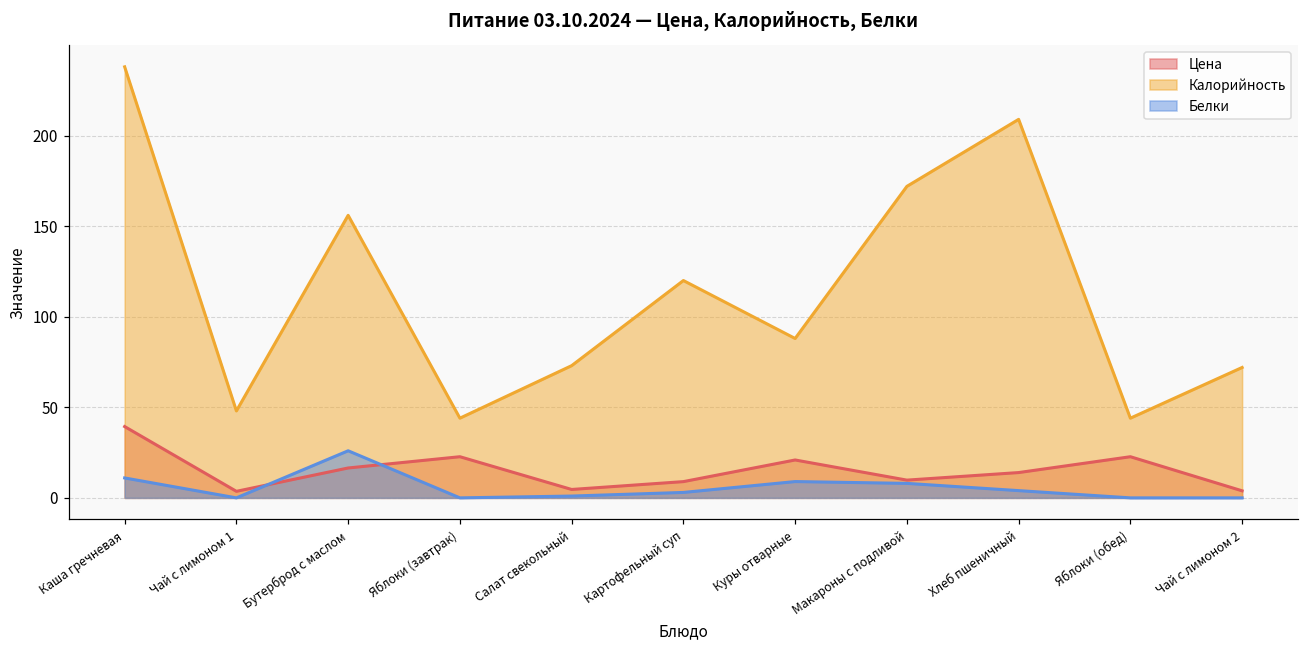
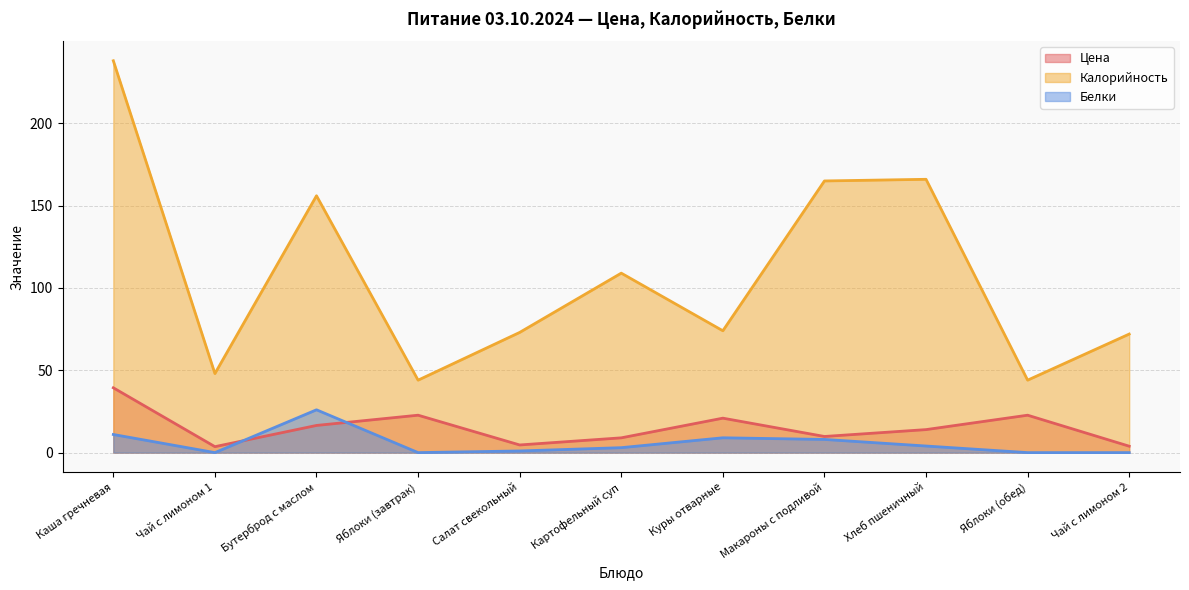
  {
    "Цена": {
      "Каша гречневая": 39,
      "Чай с лимоном 1": 4,
      "Бутерброд с маслом": 17,
      "Яблоки (завтрак)": 23,
      "Салат свекольный": 5,
      "Картофельный суп": 9,
      "Куры отварные": 21,
      "Макароны с подливой": 10,
      "Хлеб пшеничный": 14,
      "Яблоки (обед)": 23,
      "Чай с лимоном 2": 4
    },
    "Калорийность": {
      "Каша гречневая": 238,
      "Чай с лимоном 1": 48,
      "Бутерброд с маслом": 156,
      "Яблоки (завтрак)": 44,
      "Салат свекольный": 73,
-     "Картофельный суп": 120,
-     "Куры отварные": 88,
-     "Макароны с подливой": 172,
-     "Хлеб пшеничный": 209,
+     "Картофельный суп": 109,
+     "Куры отварные": 74,
+     "Макароны с подливой": 165,
+     "Хлеб пшеничный": 166,
      "Яблоки (обед)": 44,
      "Чай с лимоном 2": 72
    },
    "Белки": {
      "Каша гречневая": 11,
      "Чай с лимоном 1": 0,
      "Бутерброд с маслом": 26,
      "Яблоки (завтрак)": 0,
      "Салат свекольный": 1,
      "Картофельный суп": 3,
      "Куры отварные": 9,
      "Макароны с подливой": 8,
      "Хлеб пшеничный": 4,
      "Яблоки (обед)": 0,
      "Чай с лимоном 2": 0
    }
  }
